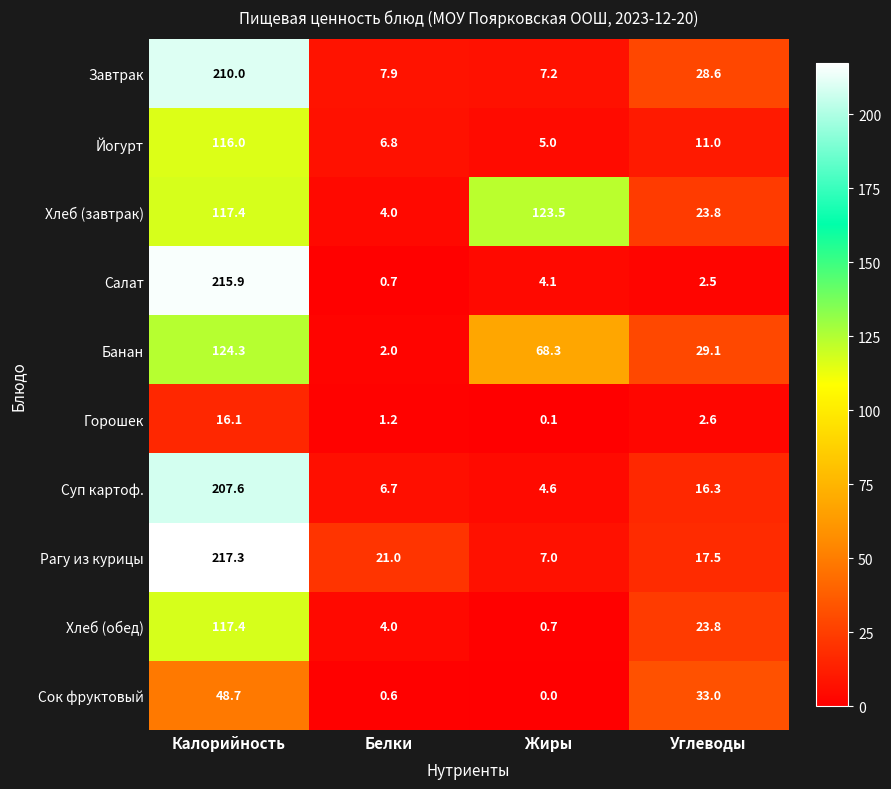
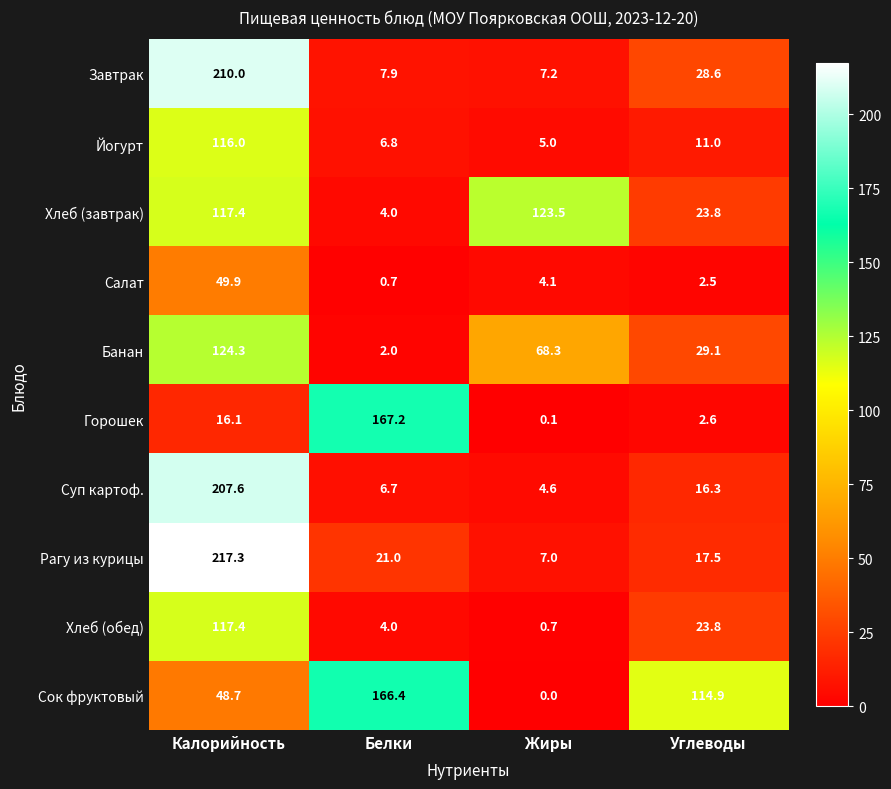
  {
    "Завтрак": {
      "Калорийность": 210.0,
      "Белки": 7.9,
      "Жиры": 7.2,
      "Углеводы": 28.6
    },
    "Йогурт": {
      "Калорийность": 116.0,
      "Белки": 6.8,
      "Жиры": 5.0,
      "Углеводы": 11.0
    },
    "Хлеб (завтрак)": {
      "Калорийность": 117.4,
      "Белки": 4.0,
      "Жиры": 123.5,
      "Углеводы": 23.8
    },
    "Салат": {
-     "Калорийность": 215.9,
+     "Калорийность": 49.9,
      "Белки": 0.7,
      "Жиры": 4.1,
      "Углеводы": 2.5
    },
    "Банан": {
      "Калорийность": 124.3,
      "Белки": 2.0,
      "Жиры": 68.3,
      "Углеводы": 29.1
    },
    "Горошек": {
      "Калорийность": 16.1,
-     "Белки": 1.2,
+     "Белки": 167.2,
      "Жиры": 0.1,
      "Углеводы": 2.6
    },
    "Суп картоф.": {
      "Калорийность": 207.6,
      "Белки": 6.7,
      "Жиры": 4.6,
      "Углеводы": 16.3
    },
    "Рагу из курицы": {
      "Калорийность": 217.3,
      "Белки": 21.0,
      "Жиры": 7.0,
      "Углеводы": 17.5
    },
    "Хлеб (обед)": {
      "Калорийность": 117.4,
      "Белки": 4.0,
      "Жиры": 0.7,
      "Углеводы": 23.8
    },
    "Сок фруктовый": {
      "Калорийность": 48.7,
-     "Белки": 0.6,
+     "Белки": 166.4,
      "Жиры": 0.0,
-     "Углеводы": 33.0
+     "Углеводы": 114.9
    }
  }
